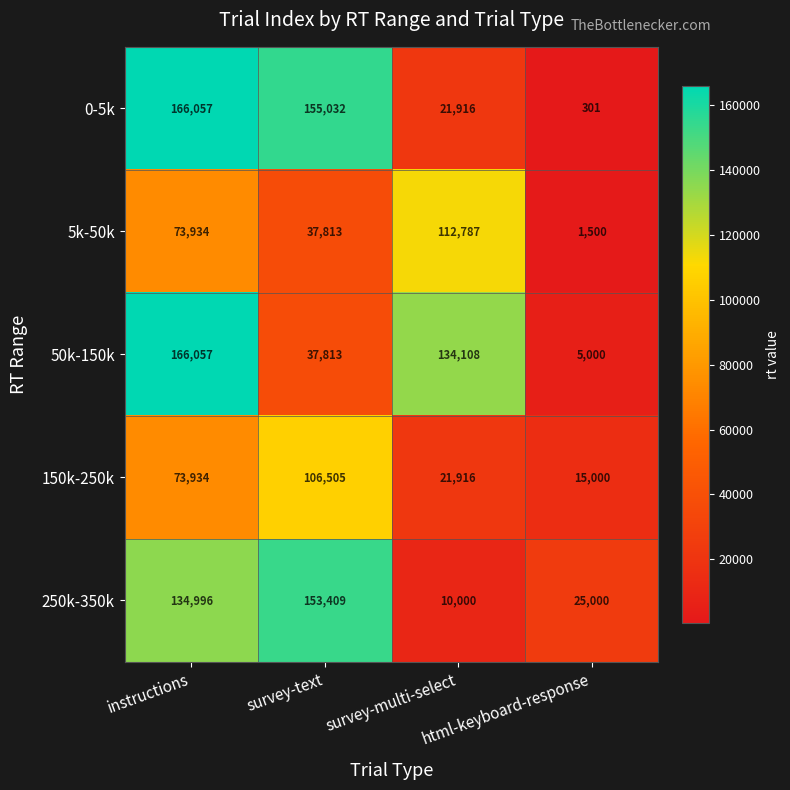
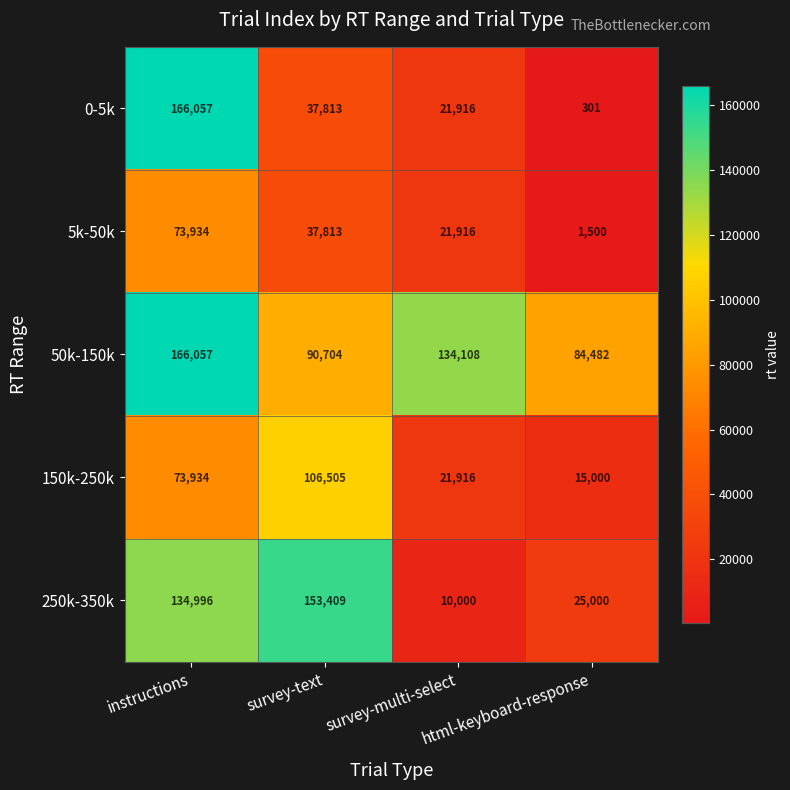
  {
    "0-5k": {
      "instructions": "166,057",
-     "survey-text": "155,032",
+     "survey-text": "37,813",
      "survey-multi-select": "21,916",
      "html-keyboard-response": "301"
    },
    "5k-50k": {
      "instructions": "73,934",
      "survey-text": "37,813",
-     "survey-multi-select": "112,787",
+     "survey-multi-select": "21,916",
      "html-keyboard-response": "1,500"
    },
    "50k-150k": {
      "instructions": "166,057",
-     "survey-text": "37,813",
+     "survey-text": "90,704",
      "survey-multi-select": "134,108",
-     "html-keyboard-response": "5,000"
+     "html-keyboard-response": "84,482"
    },
    "150k-250k": {
      "instructions": "73,934",
      "survey-text": "106,505",
      "survey-multi-select": "21,916",
      "html-keyboard-response": "15,000"
    },
    "250k-350k": {
      "instructions": "134,996",
      "survey-text": "153,409",
      "survey-multi-select": "10,000",
      "html-keyboard-response": "25,000"
    }
  }
